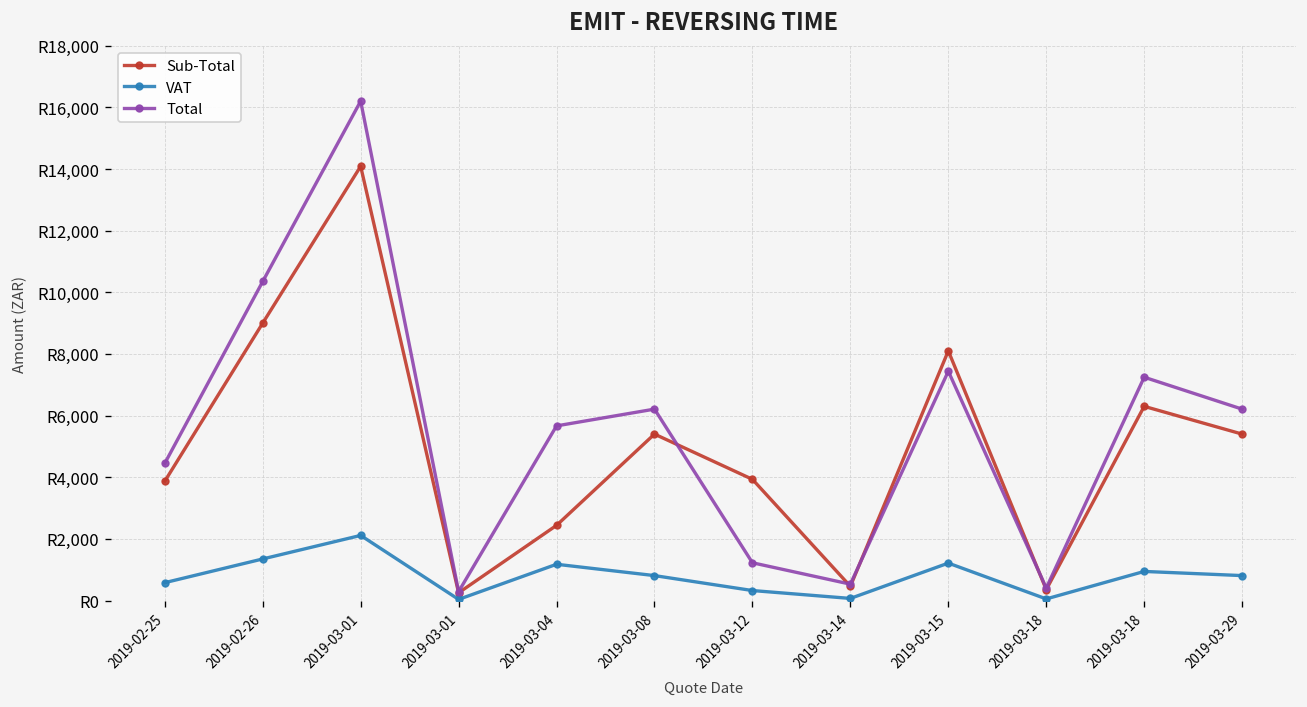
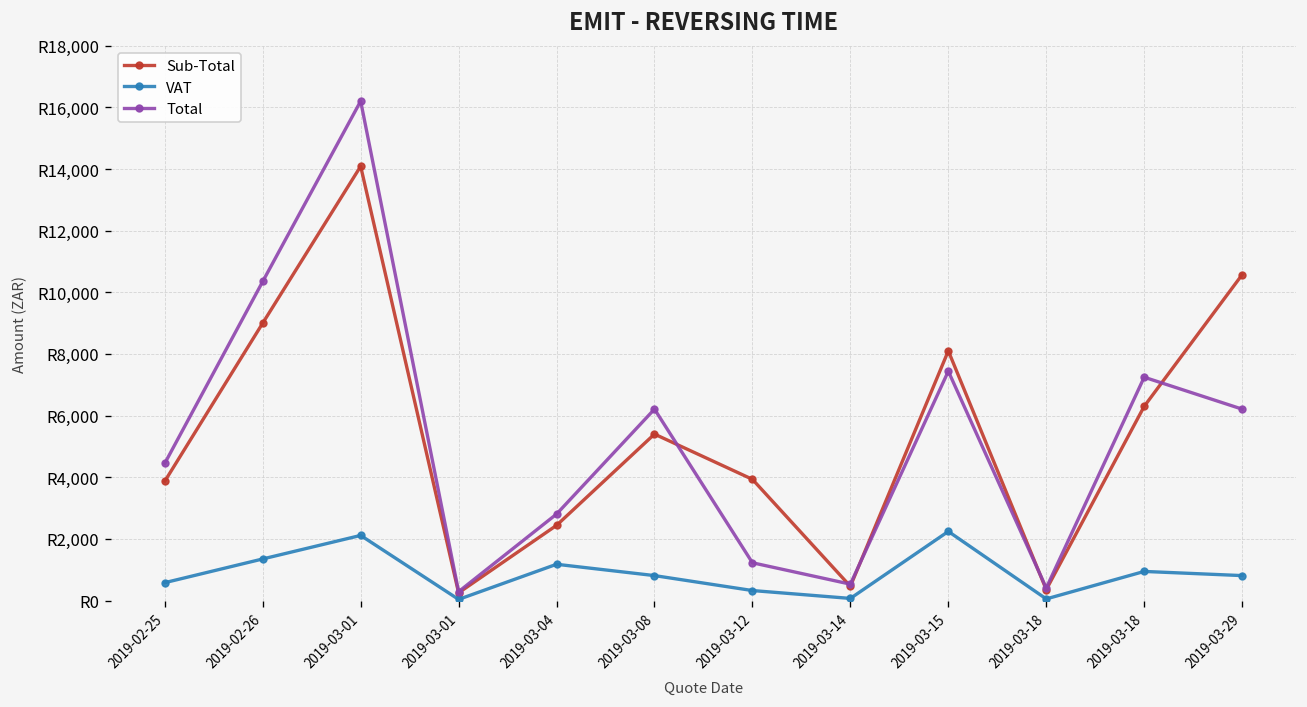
  {
    "Sub-Total": {
      "2019-02-25": "R3,900",
      "2019-02-26": "R9,000",
      "2019-03-04": "R2,400",
      "2019-03-08": "R5,400",
      "2019-03-12": "R3,900",
      "2019-03-15": "R8,100",
-     "2019-03-29": "R5,400"
+     "2019-03-29": "R10,600"
    },
    "VAT": {
      "2019-02-25": "R600",
      "2019-02-26": "R1,400",
      "2019-03-04": "R1,200",
      "2019-03-08": "R800",
      "2019-03-12": "R300",
      "2019-03-14": "R100",
-     "2019-03-15": "R1,200",
+     "2019-03-15": "R2,200",
      "2019-03-29": "R800"
    },
    "Total": {
      "2019-02-25": "R4,500",
      "2019-02-26": "R10,400",
-     "2019-03-04": "R5,700",
+     "2019-03-04": "R2,800",
      "2019-03-08": "R6,200",
      "2019-03-12": "R1,200",
      "2019-03-15": "R7,400",
      "2019-03-29": "R6,200"
    }
  }
